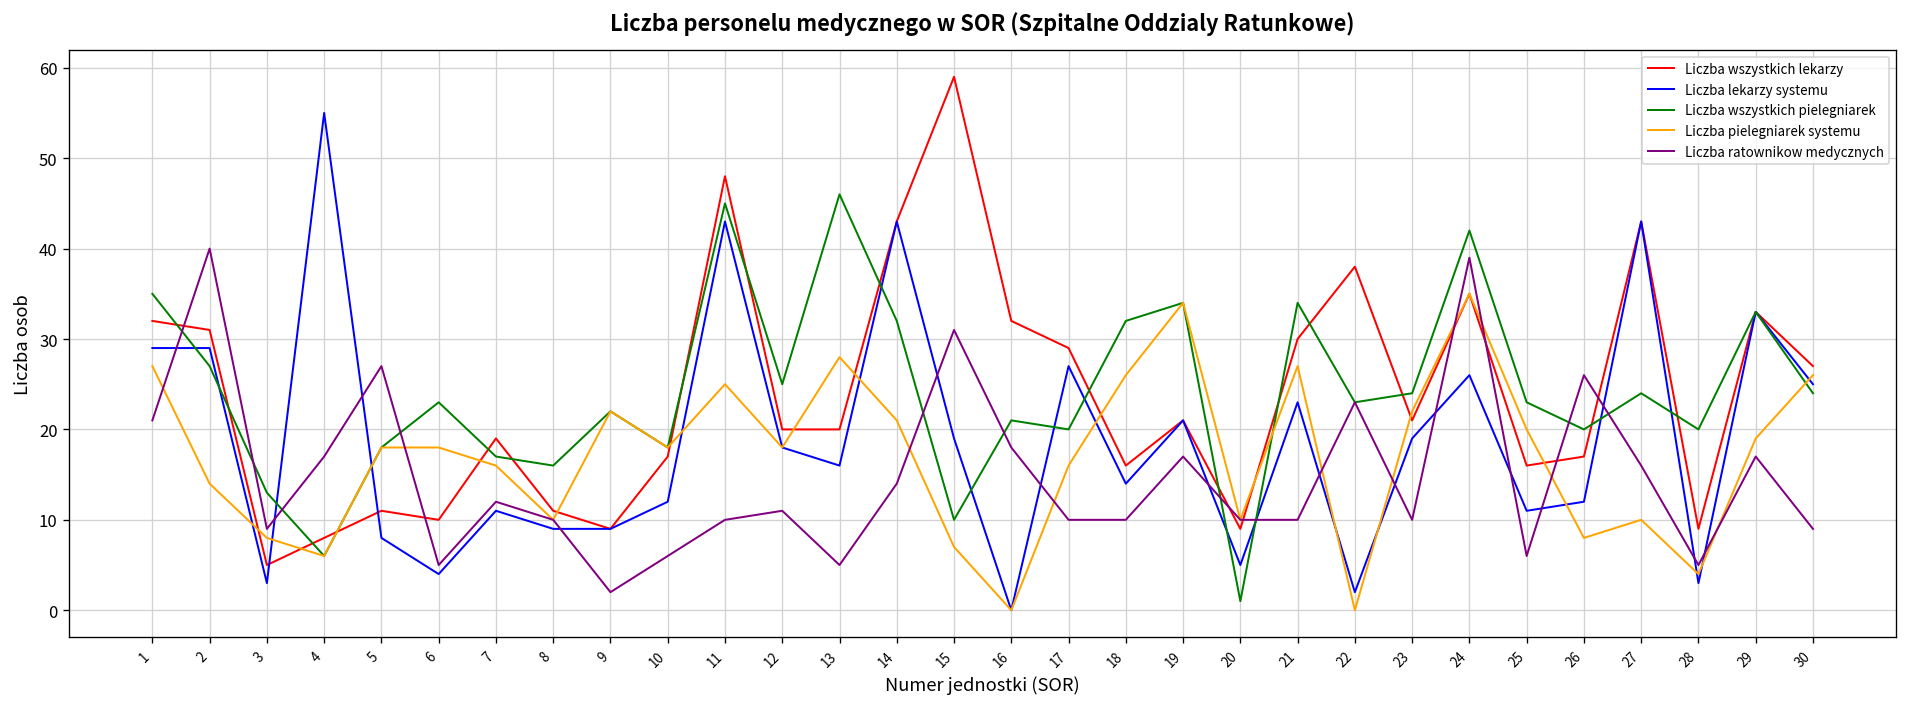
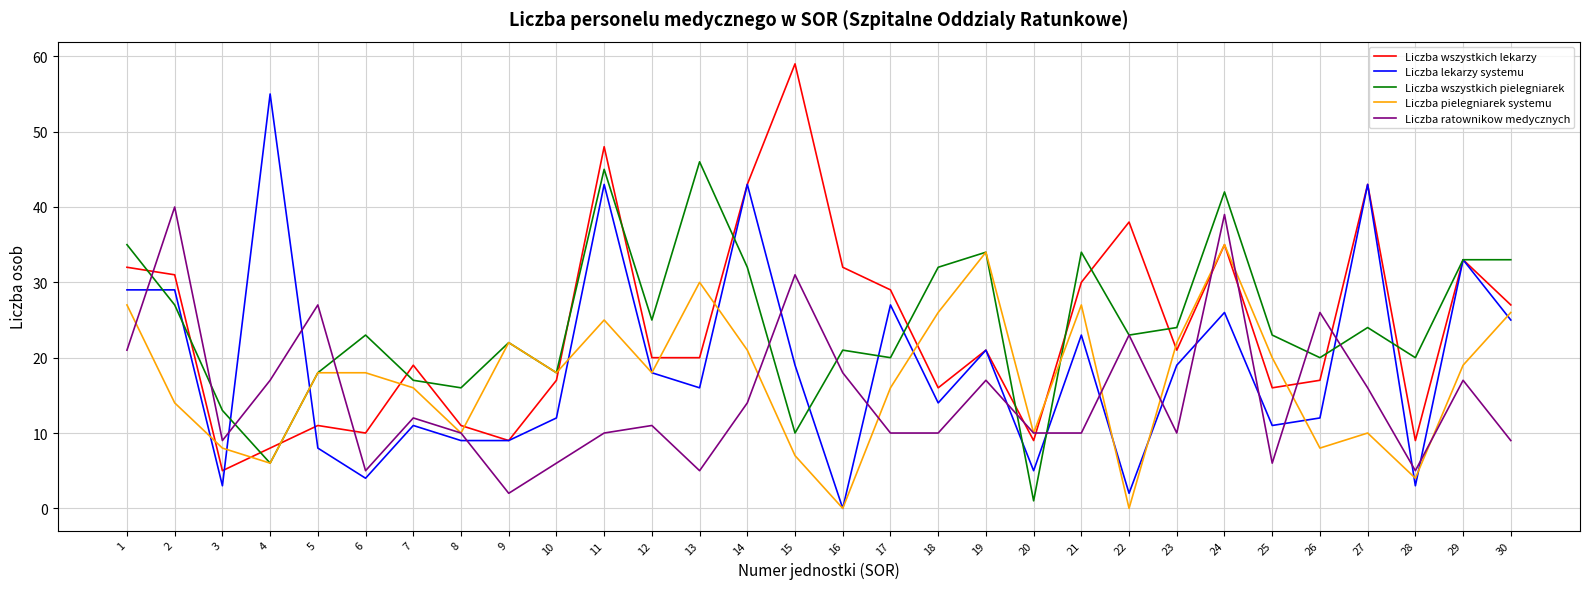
  {
    "Liczba wszystkich lekarzy": {
      "1": 32,
      "2": 31,
      "3": 5,
      "4": 8,
      "5": 11,
      "6": 10,
      "7": 19,
      "8": 11,
      "10": 17,
      "11": 48,
      "12": 20,
      "13": 20,
      "15": 59,
      "16": 32,
      "17": 29,
      "18": 16,
      "20": 9,
      "21": 30,
      "22": 38,
      "23": 21,
      "25": 16,
      "26": 17,
      "28": 9,
      "30": 27
    },
    "Liczba lekarzy systemu": {
      "1": 29,
      "2": 29,
      "3": 3,
      "4": 55,
      "5": 8,
      "6": 4,
      "7": 11,
      "8": 9,
      "10": 12,
      "11": 43,
      "13": 16,
      "15": 19,
      "17": 27,
      "18": 14,
      "20": 5,
      "21": 23,
      "22": 2,
      "23": 19,
      "24": 26,
      "25": 11,
      "26": 12,
      "28": 3,
      "30": 25
    },
    "Liczba wszystkich pielegniarek": {
      "1": 35,
      "2": 27,
      "3": 13,
      "6": 23,
      "7": 17,
      "8": 16,
      "11": 45,
      "12": 25,
      "13": 46,
      "14": 32,
      "15": 10,
      "16": 21,
      "17": 20,
      "18": 32,
      "20": 1,
      "21": 34,
      "23": 24,
      "24": 42,
      "25": 23,
      "26": 20,
      "27": 24,
      "28": 20,
-     "30": 24
+     "30": 33
    },
    "Liczba pielegniarek systemu": {
      "1": 27,
      "2": 14,
      "3": 8,
      "6": 18,
      "7": 16,
      "11": 25,
-     "13": 28,
+     "13": 30,
      "14": 21,
      "15": 7,
      "17": 16,
      "18": 26,
      "21": 27,
      "22": 0,
      "23": 22,
      "25": 20,
      "26": 8,
      "27": 10,
      "28": 4,
      "29": 19,
      "30": 26
    },
    "Liczba ratownikow medycznych": {
      "1": 21,
      "2": 40,
      "3": 9,
      "4": 17,
      "5": 27,
      "6": 5,
      "7": 12,
      "9": 2,
      "10": 6,
      "11": 10,
      "12": 11,
      "13": 5,
      "14": 14,
      "15": 31,
      "16": 18,
      "17": 10,
      "18": 10,
      "19": 17,
      "21": 10,
      "23": 10,
      "24": 39,
      "25": 6,
      "26": 26,
      "27": 16,
      "28": 5,
      "29": 17,
      "30": 9
    }
  }
